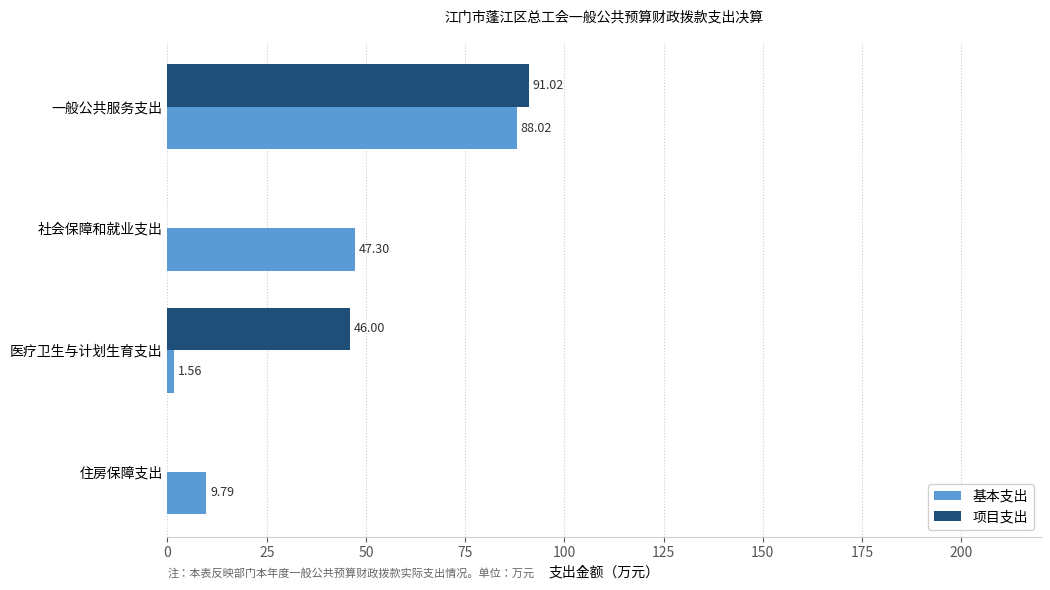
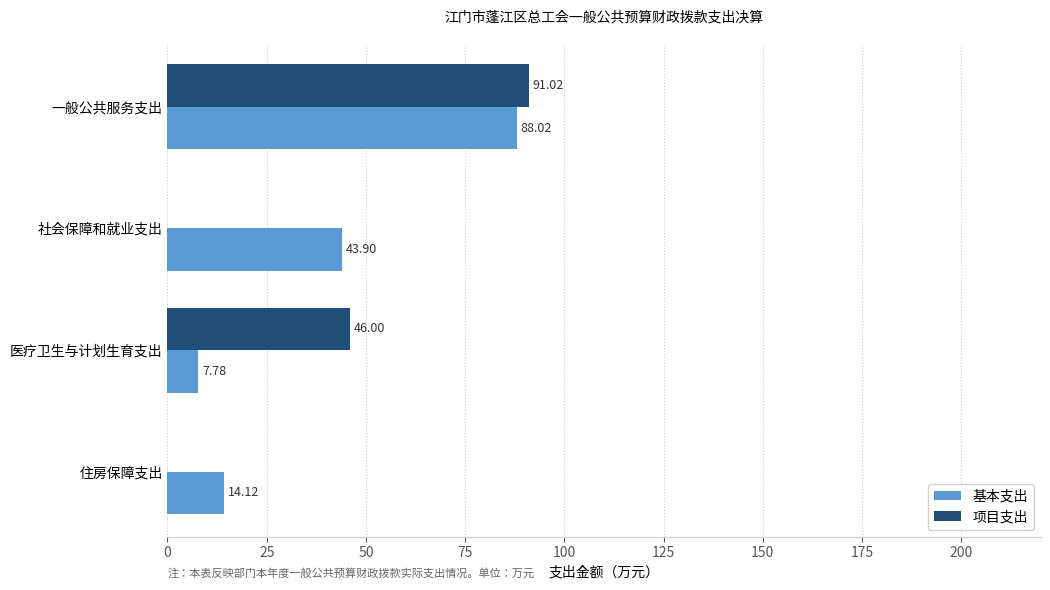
  {
    "基本支出": {
      "一般公共服务支出": 88.02,
-     "社会保障和就业支出": 47.30,
-     "医疗卫生与计划生育支出": 1.56,
-     "住房保障支出": 9.79
+     "社会保障和就业支出": 43.90,
+     "医疗卫生与计划生育支出": 7.78,
+     "住房保障支出": 14.12
    },
    "项目支出": {
      "一般公共服务支出": 91.02,
      "医疗卫生与计划生育支出": 46.00
    }
  }
